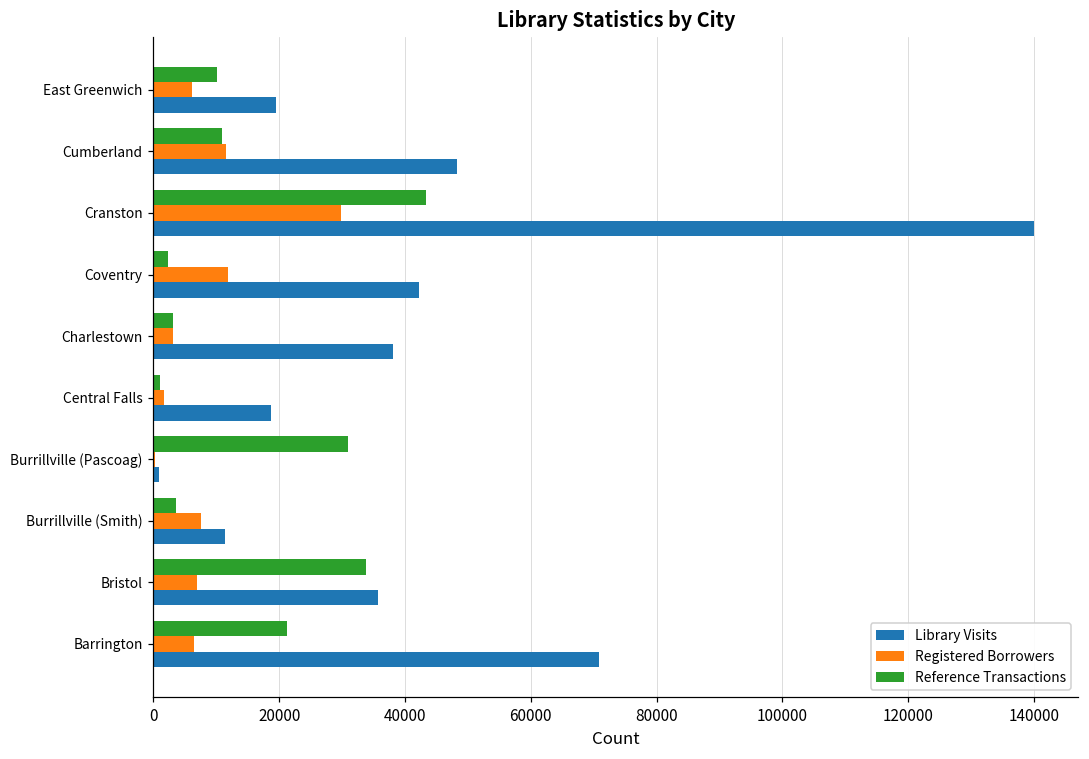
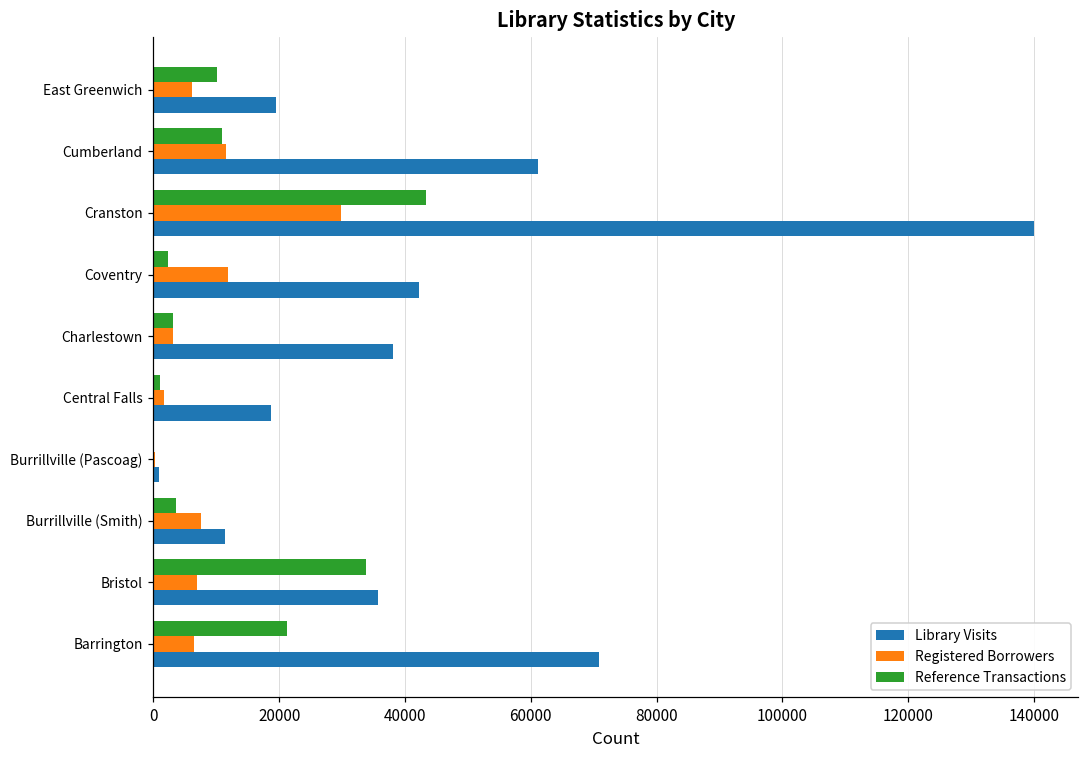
  {
    "Library Visits": {
      "East Greenwich": 19000,
-     "Cumberland": 48000,
+     "Cumberland": 61000,
      "Cranston": 140000,
      "Coventry": 42000,
      "Charlestown": 38000,
      "Central Falls": 19000,
      "Burrillville (Pascoag)": 1000,
      "Burrillville (Smith)": 11000,
      "Bristol": 36000,
      "Barrington": 71000
    },
    "Registered Borrowers": {
      "East Greenwich": 6000,
      "Cumberland": 12000,
      "Cranston": 30000,
      "Coventry": 12000,
      "Charlestown": 3000,
      "Central Falls": 2000,
      "Burrillville (Smith)": 8000,
      "Bristol": 7000,
      "Barrington": 6000
    },
    "Reference Transactions": {
      "East Greenwich": 10000,
      "Cumberland": 11000,
      "Cranston": 43000,
      "Coventry": 2000,
      "Charlestown": 3000,
      "Central Falls": 1000,
-     "Burrillville (Pascoag)": 31000,
+     "Burrillville (Pascoag)": 0,
      "Burrillville (Smith)": 4000,
      "Bristol": 34000,
      "Barrington": 21000
    }
  }
